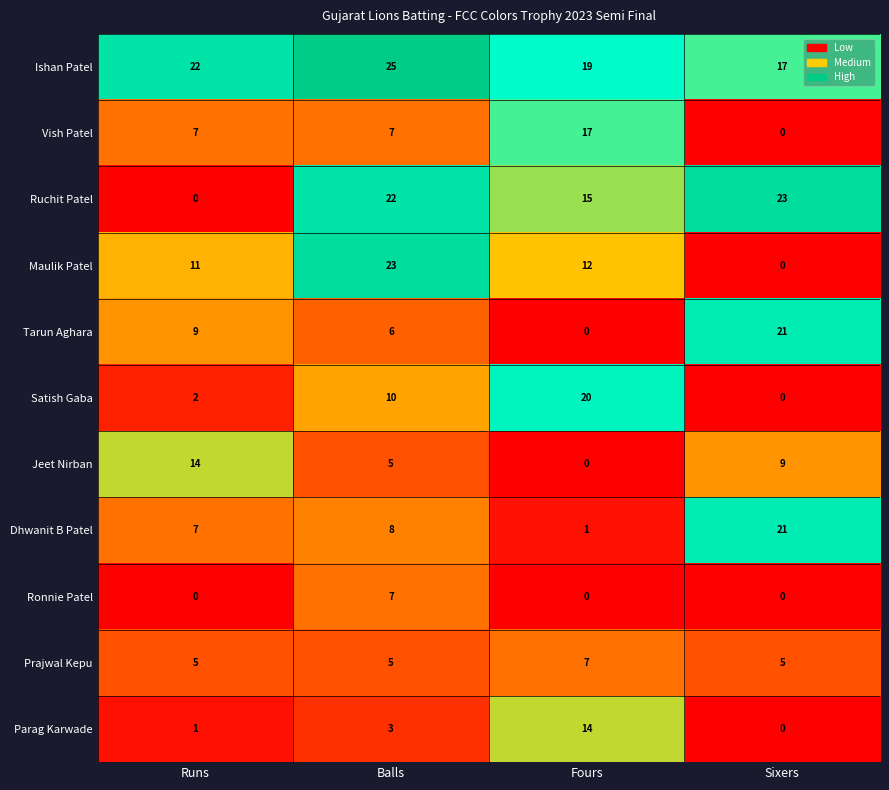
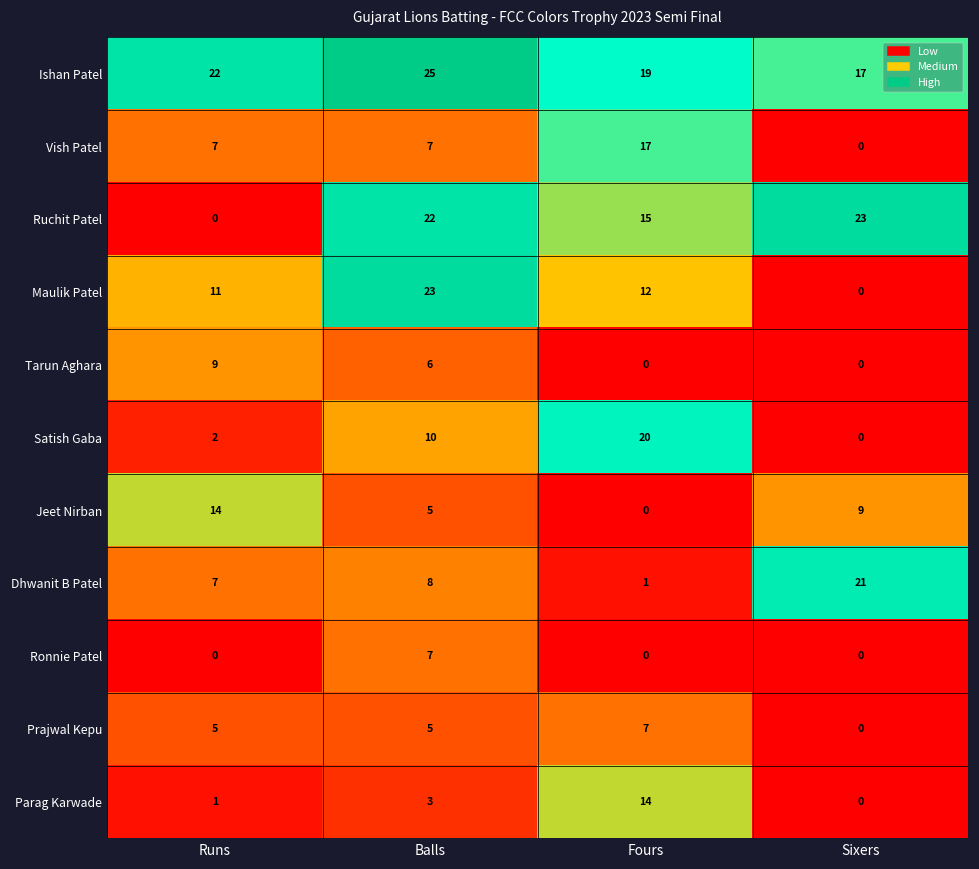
  {
    "Ishan Patel": {
      "Runs": 22,
      "Balls": 25,
      "Fours": 19,
      "Sixers": 17
    },
    "Vish Patel": {
      "Runs": 7,
      "Balls": 7,
      "Fours": 17,
      "Sixers": 0
    },
    "Ruchit Patel": {
      "Runs": 0,
      "Balls": 22,
      "Fours": 15,
      "Sixers": 23
    },
    "Maulik Patel": {
      "Runs": 11,
      "Balls": 23,
      "Fours": 12,
      "Sixers": 0
    },
    "Tarun Aghara": {
      "Runs": 9,
      "Balls": 6,
      "Fours": 0,
-     "Sixers": 21
+     "Sixers": 0
    },
    "Satish Gaba": {
      "Runs": 2,
      "Balls": 10,
      "Fours": 20,
      "Sixers": 0
    },
    "Jeet Nirban": {
      "Runs": 14,
      "Balls": 5,
      "Fours": 0,
      "Sixers": 9
    },
    "Dhwanit B Patel": {
      "Runs": 7,
      "Balls": 8,
      "Fours": 1,
      "Sixers": 21
    },
    "Ronnie Patel": {
      "Runs": 0,
      "Balls": 7,
      "Fours": 0,
      "Sixers": 0
    },
    "Prajwal Kepu": {
      "Runs": 5,
      "Balls": 5,
      "Fours": 7,
-     "Sixers": 5
+     "Sixers": 0
    },
    "Parag Karwade": {
      "Runs": 1,
      "Balls": 3,
      "Fours": 14,
      "Sixers": 0
    }
  }
